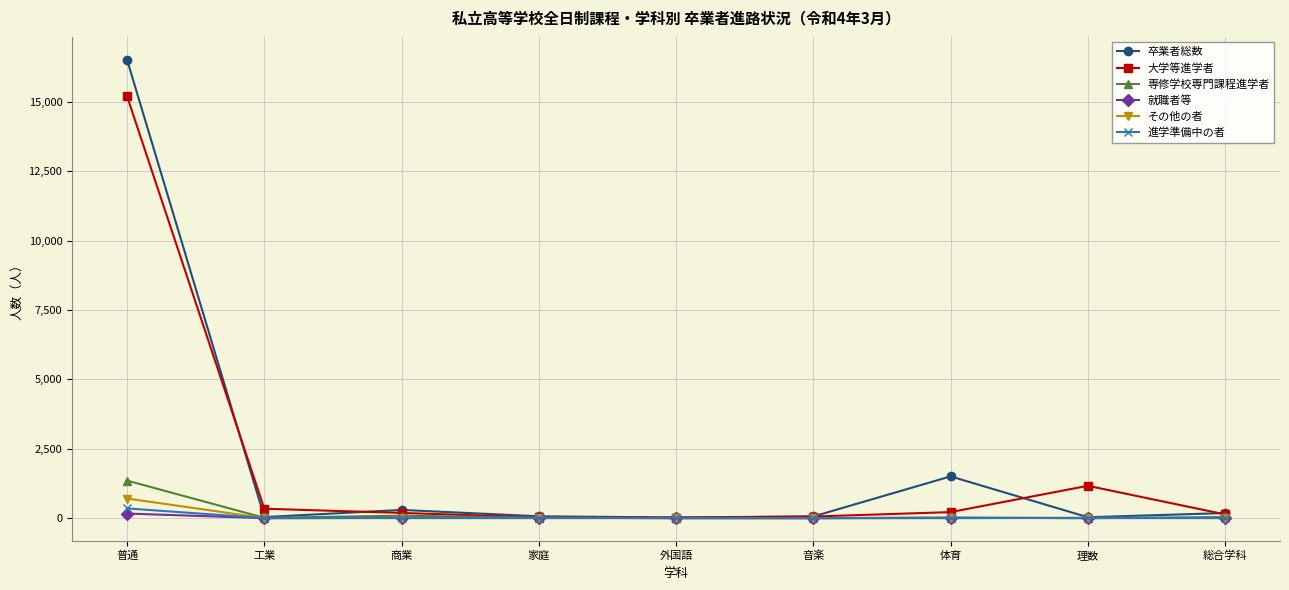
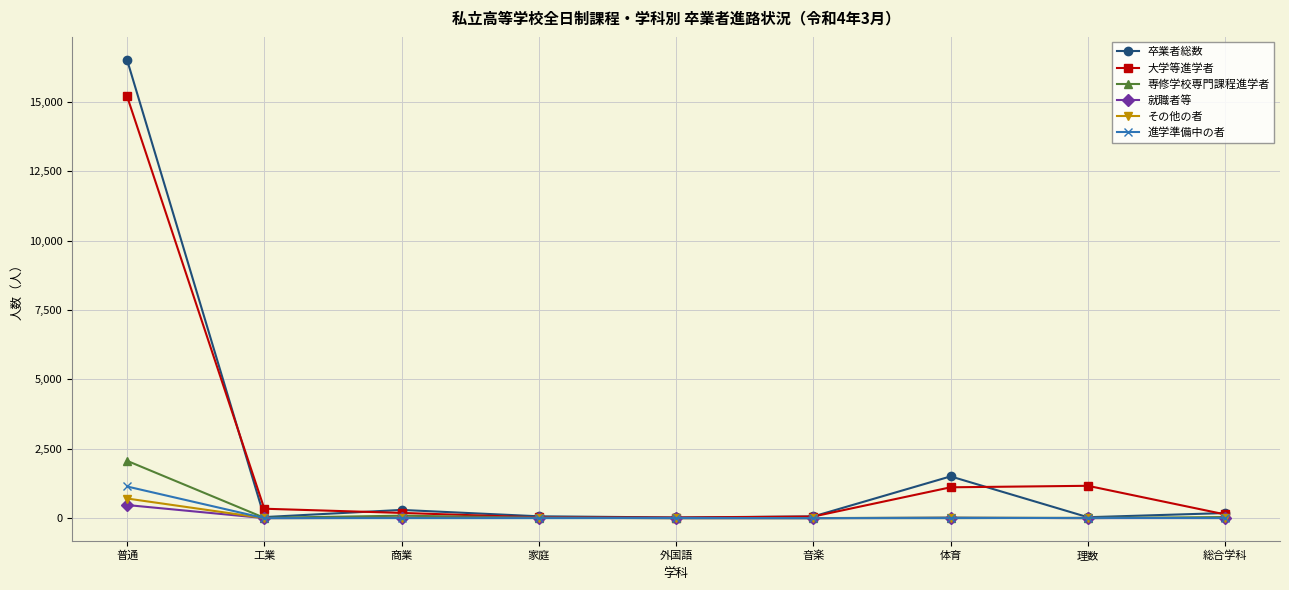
  {
    "卒業者総数": {
      "普通": "16,500",
      "商業": "300",
      "体育": "1,500"
    },
    "大学等進学者": {
      "普通": "15,200",
      "工業": "300",
      "商業": "200",
-     "体育": "200",
+     "体育": "1,100",
      "理数": "1,200"
    },
    "専修学校専門課程進学者": {
-     "普通": "1,400"
+     "普通": "2,100"
    },
    "就職者等": {
-     "普通": "200"
+     "普通": "500"
    },
    "その他の者": {
      "普通": "700"
    },
    "進学準備中の者": {
-     "普通": "400"
+     "普通": "1,100"
    }
  }
